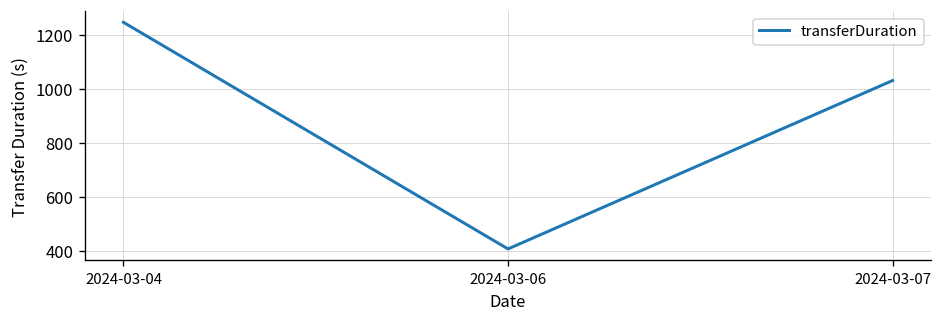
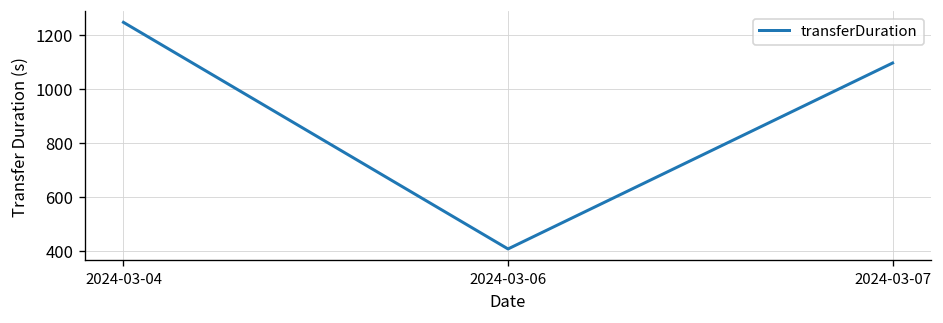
  {
    "2024-03-04": 1250,
    "2024-03-06": 410,
-   "2024-03-07": 1030
+   "2024-03-07": 1100
  }
